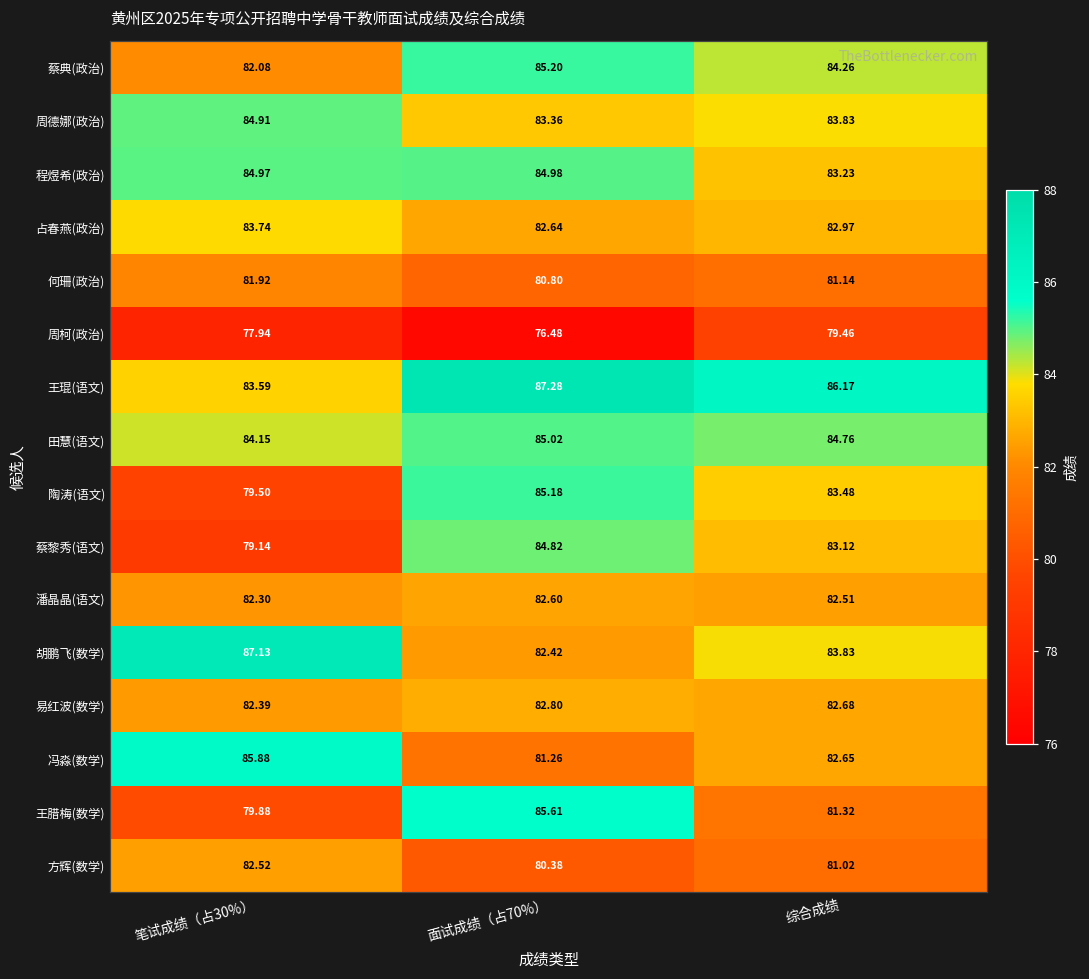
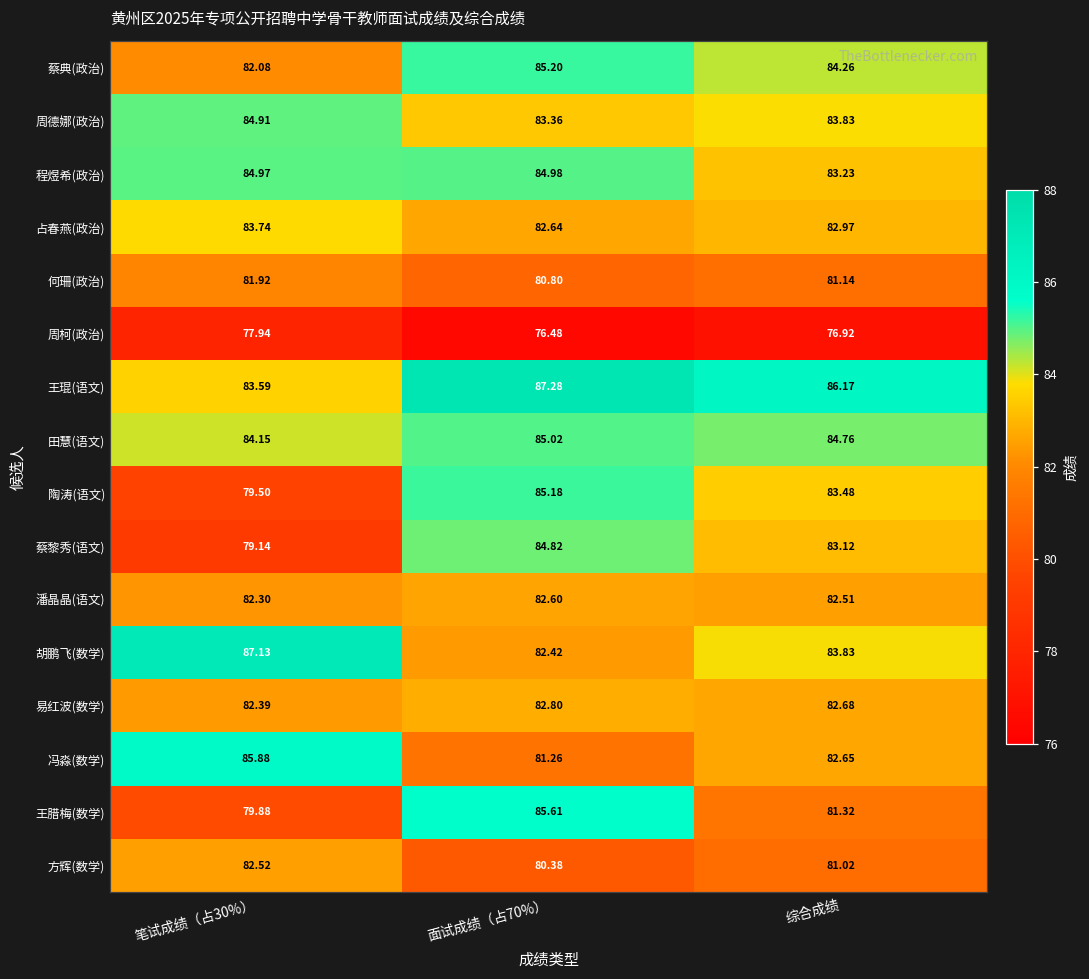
  {
    "蔡典(政治)": {
      "笔试成绩（占30%）": 82.08,
      "面试成绩（占70%）": 85.20
    },
    "周德娜(政治)": {
      "笔试成绩（占30%）": 84.91,
      "面试成绩（占70%）": 83.36,
      "综合成绩": 83.83
    },
    "程煜希(政治)": {
      "笔试成绩（占30%）": 84.97,
      "面试成绩（占70%）": 84.98,
      "综合成绩": 83.23
    },
    "占春燕(政治)": {
      "笔试成绩（占30%）": 83.74,
      "面试成绩（占70%）": 82.64,
      "综合成绩": 82.97
    },
    "何珊(政治)": {
      "笔试成绩（占30%）": 81.92,
      "面试成绩（占70%）": 80.80,
      "综合成绩": 81.14
    },
    "周柯(政治)": {
      "笔试成绩（占30%）": 77.94,
      "面试成绩（占70%）": 76.48,
-     "综合成绩": 79.46
+     "综合成绩": 76.92
    },
    "王琨(语文)": {
      "笔试成绩（占30%）": 83.59,
      "面试成绩（占70%）": 87.28,
      "综合成绩": 86.17
    },
    "田慧(语文)": {
      "笔试成绩（占30%）": 84.15,
      "面试成绩（占70%）": 85.02,
      "综合成绩": 84.76
    },
    "陶涛(语文)": {
      "笔试成绩（占30%）": 79.50,
      "面试成绩（占70%）": 85.18,
      "综合成绩": 83.48
    },
    "蔡黎秀(语文)": {
      "笔试成绩（占30%）": 79.14,
      "面试成绩（占70%）": 84.82,
      "综合成绩": 83.12
    },
    "潘晶晶(语文)": {
      "笔试成绩（占30%）": 82.30,
      "面试成绩（占70%）": 82.60,
      "综合成绩": 82.51
    },
    "胡鹏飞(数学)": {
      "笔试成绩（占30%）": 87.13,
      "面试成绩（占70%）": 82.42,
      "综合成绩": 83.83
    },
    "易红波(数学)": {
      "笔试成绩（占30%）": 82.39,
      "面试成绩（占70%）": 82.80,
      "综合成绩": 82.68
    },
    "冯淼(数学)": {
      "笔试成绩（占30%）": 85.88,
      "面试成绩（占70%）": 81.26,
      "综合成绩": 82.65
    },
    "王腊梅(数学)": {
      "笔试成绩（占30%）": 79.88,
      "面试成绩（占70%）": 85.61,
      "综合成绩": 81.32
    },
    "方辉(数学)": {
      "笔试成绩（占30%）": 82.52,
      "面试成绩（占70%）": 80.38,
      "综合成绩": 81.02
    }
  }
